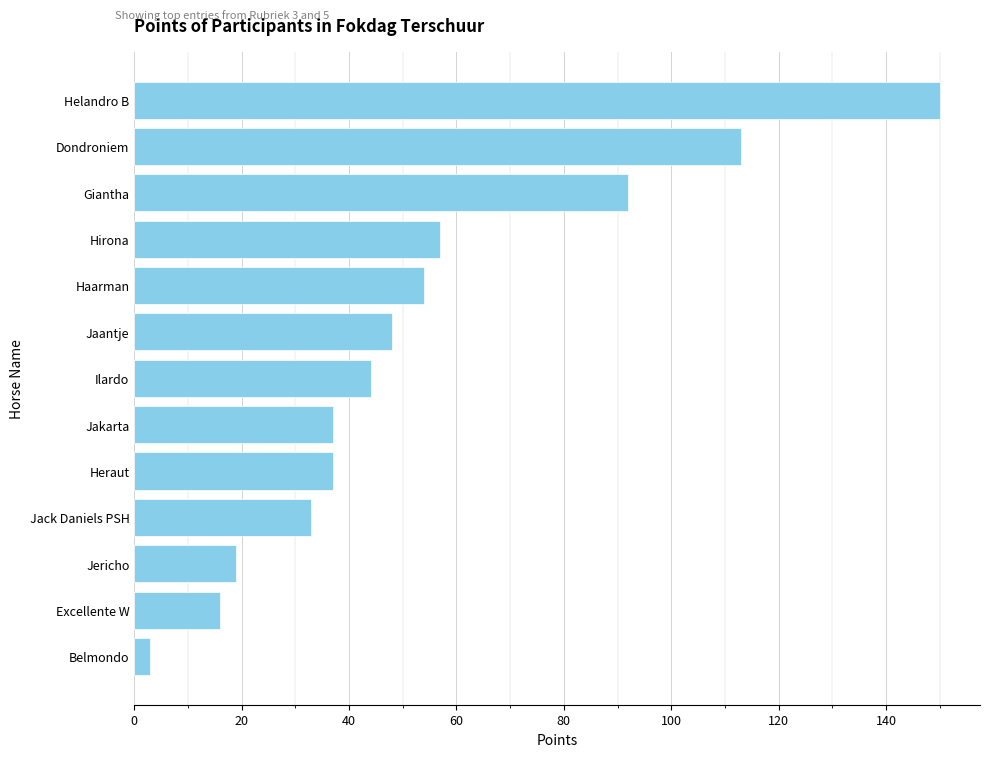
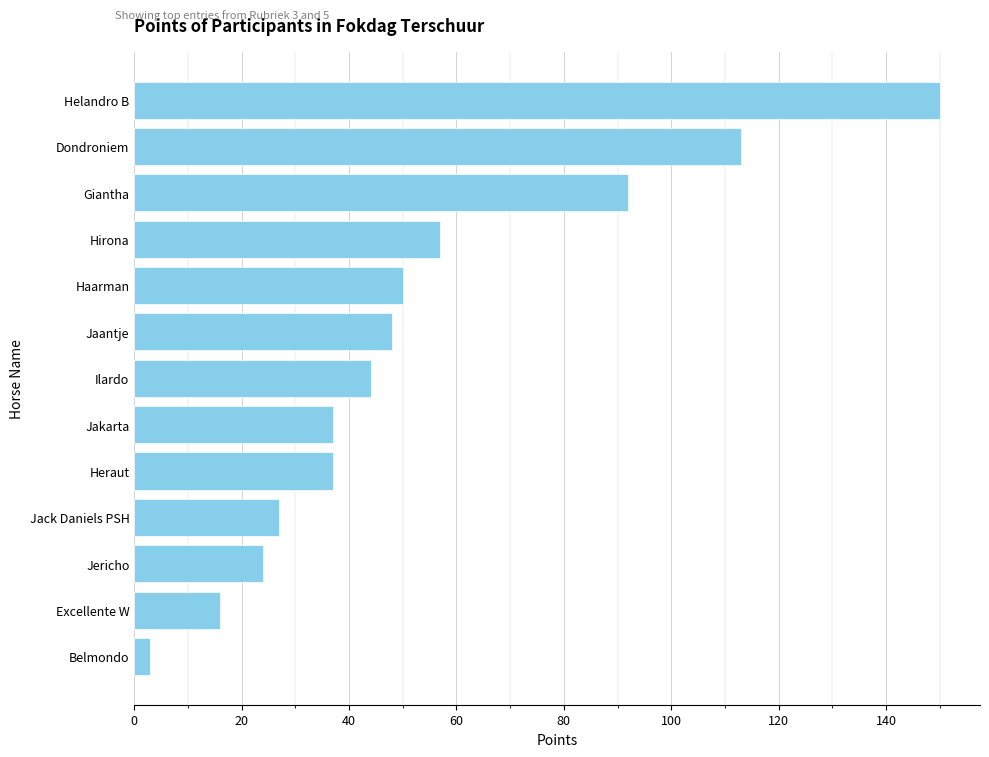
  {
    "Helandro B": 150,
    "Dondroniem": 113,
    "Giantha": 92,
    "Hirona": 57,
-   "Haarman": 54,
+   "Haarman": 50,
    "Jaantje": 48,
    "Ilardo": 44,
    "Jakarta": 37,
    "Heraut": 37,
-   "Jack Daniels PSH": 33,
-   "Jericho": 19,
+   "Jack Daniels PSH": 27,
+   "Jericho": 24,
    "Excellente W": 16,
    "Belmondo": 3
  }
